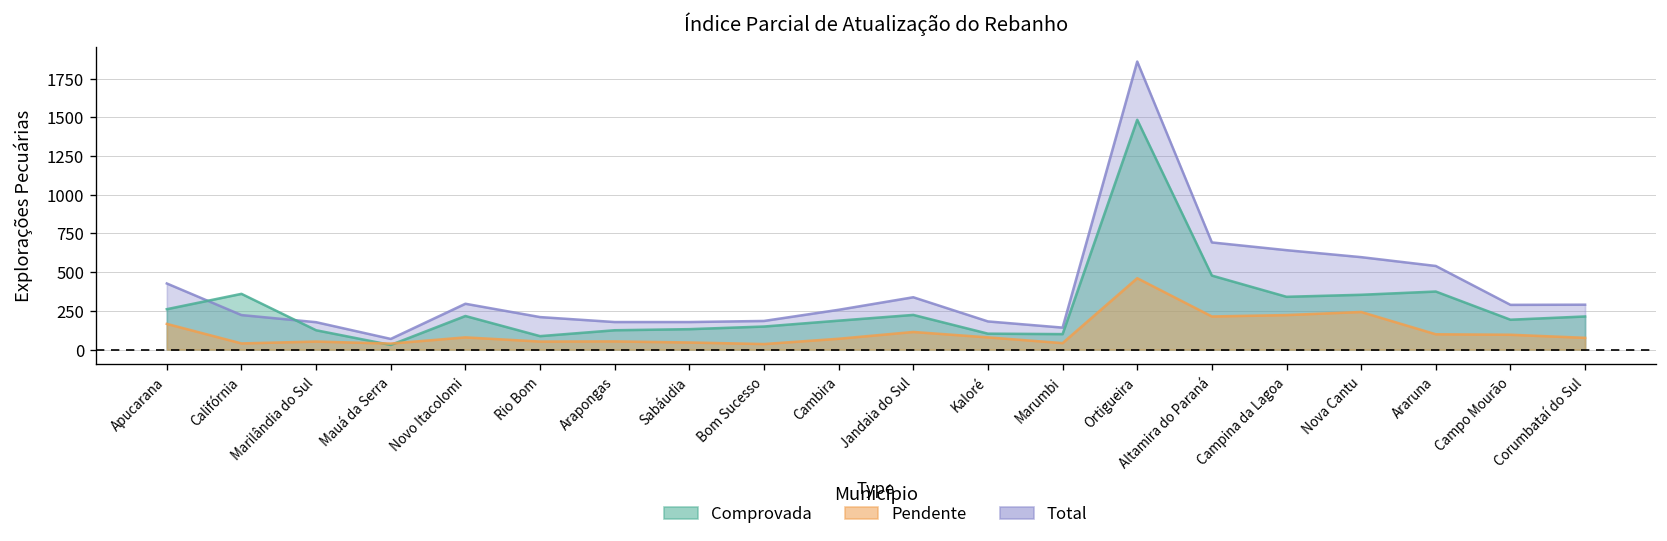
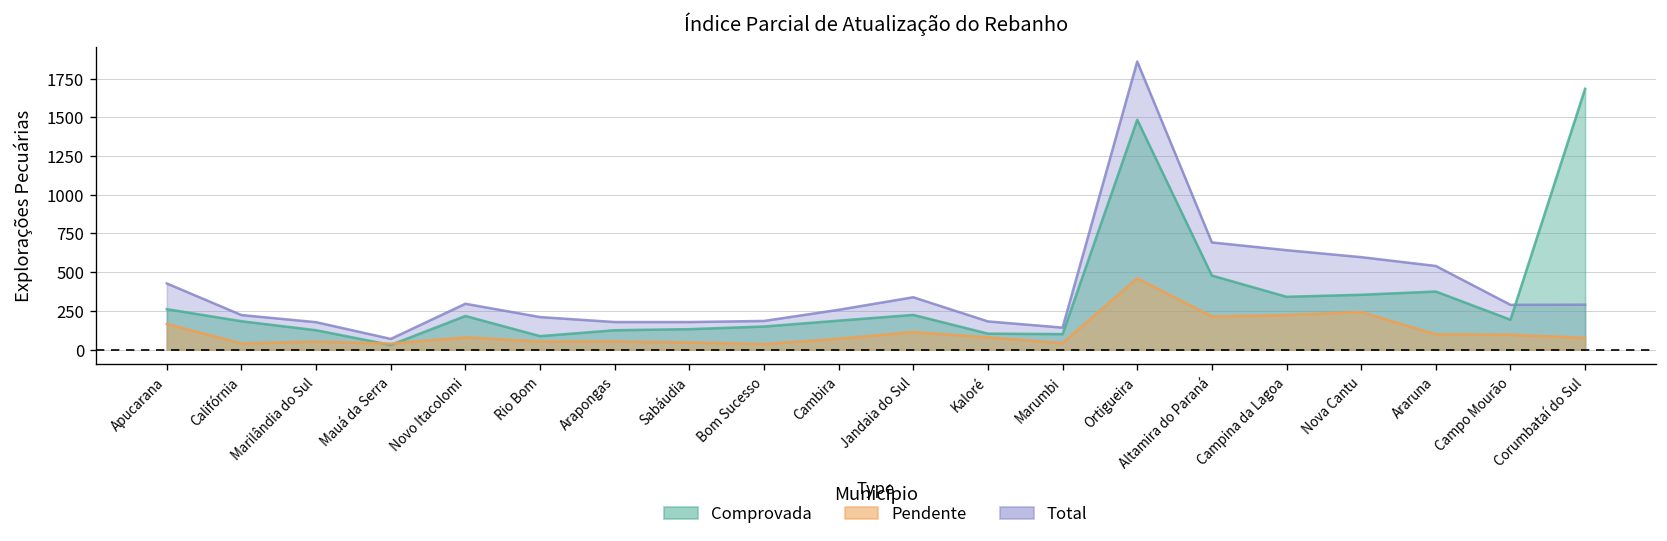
  {
    "Total": {
      "Apucarana": 430,
      "Califórnia": 220,
      "Marilândia do Sul": 180,
      "Mauá da Serra": 70,
      "Novo Itacolomi": 300,
      "Rio Bom": 210,
      "Arapongas": 180,
      "Sabáudia": 180,
      "Bom Sucesso": 190,
      "Cambira": 260,
      "Jandaia do Sul": 340,
      "Kaloré": 180,
      "Marumbi": 140,
      "Ortigueira": 1860,
      "Altamira do Paraná": 690,
      "Campina da Lagoa": 640,
      "Nova Cantu": 600,
      "Araruna": 540,
      "Campo Mourão": 290,
      "Corumbataí do Sul": 290
    },
    "Comprovada": {
      "Apucarana": 260,
-     "Califórnia": 360,
+     "Califórnia": 180,
      "Marilândia do Sul": 130,
      "Novo Itacolomi": 220,
      "Rio Bom": 90,
      "Arapongas": 130,
      "Sabáudia": 130,
      "Bom Sucesso": 150,
      "Cambira": 190,
      "Jandaia do Sul": 220,
      "Kaloré": 100,
      "Marumbi": 100,
      "Ortigueira": 1480,
      "Altamira do Paraná": 480,
      "Campina da Lagoa": 340,
      "Nova Cantu": 350,
      "Araruna": 380,
      "Campo Mourão": 190,
-     "Corumbataí do Sul": 210
+     "Corumbataí do Sul": 1680
    },
    "Pendente": {
      "Apucarana": 170,
      "Califórnia": 40,
      "Marilândia do Sul": 50,
      "Novo Itacolomi": 80,
      "Rio Bom": 50,
      "Arapongas": 50,
      "Sabáudia": 50,
      "Bom Sucesso": 40,
      "Cambira": 70,
      "Jandaia do Sul": 110,
      "Kaloré": 80,
      "Marumbi": 40,
      "Ortigueira": 460,
      "Altamira do Paraná": 210,
      "Campina da Lagoa": 220,
      "Nova Cantu": 240,
      "Araruna": 100,
      "Campo Mourão": 100,
      "Corumbataí do Sul": 80
    }
  }
